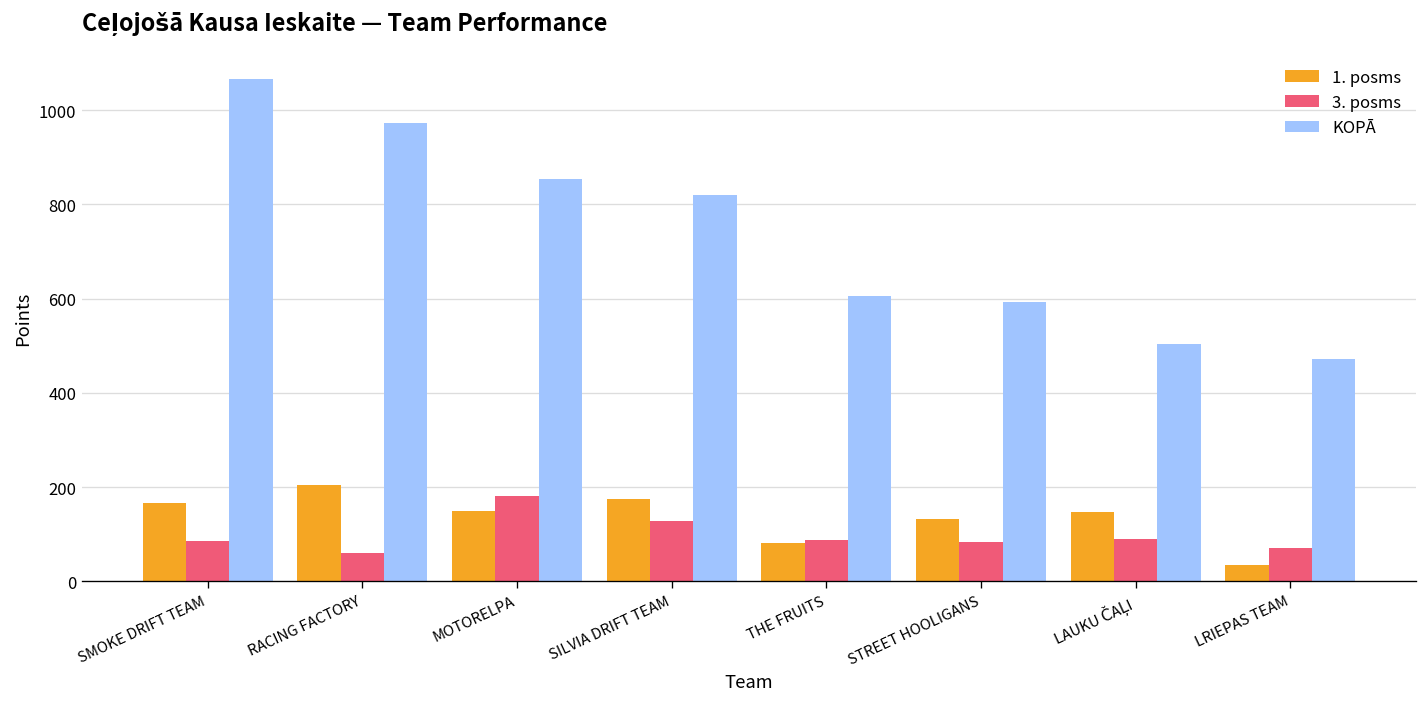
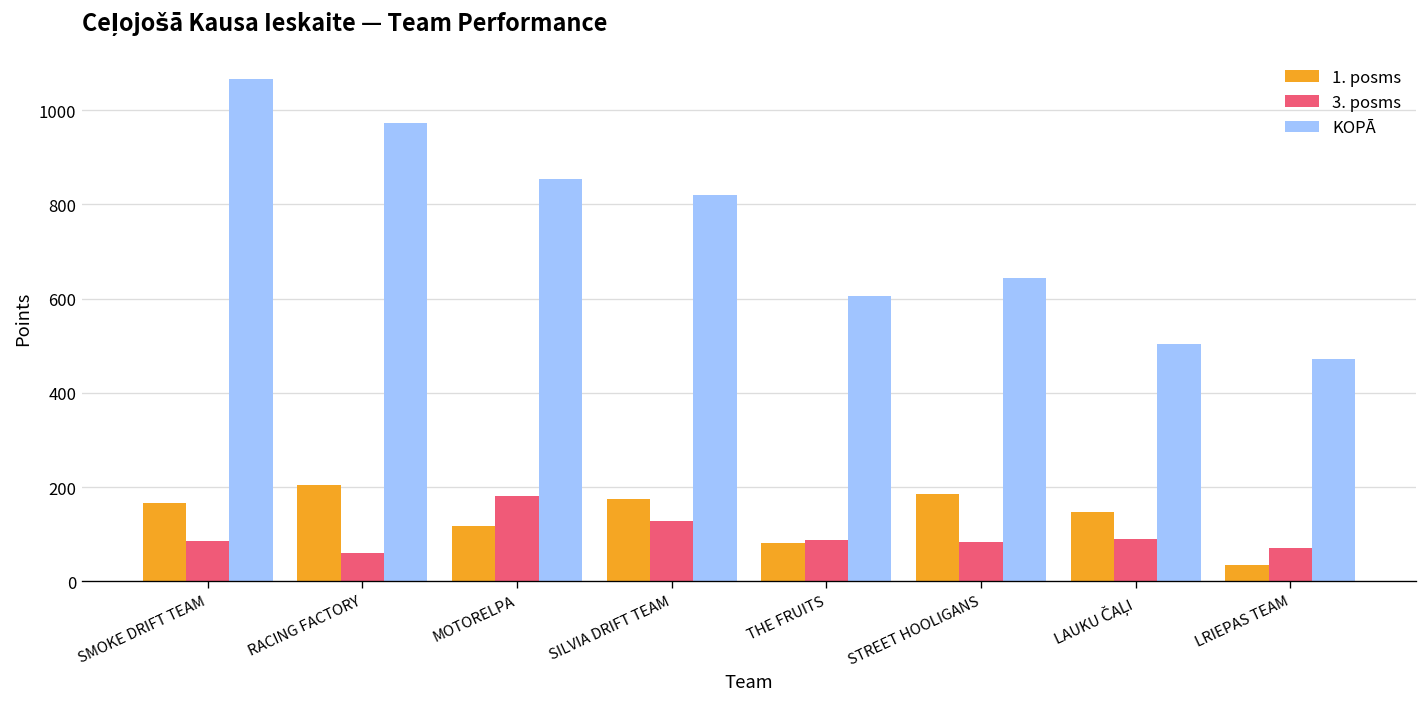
  {
    "1. posms": {
      "SMOKE DRIFT TEAM": 170,
      "RACING FACTORY": 200,
-     "MOTORELPA": 150,
+     "MOTORELPA": 120,
      "SILVIA DRIFT TEAM": 180,
      "THE FRUITS": 80,
-     "STREET HOOLIGANS": 130,
+     "STREET HOOLIGANS": 180,
      "LAUKU ČAĻI": 150,
      "LRIEPAS TEAM": 40
    },
    "3. posms": {
      "SMOKE DRIFT TEAM": 90,
      "RACING FACTORY": 60,
      "MOTORELPA": 180,
      "SILVIA DRIFT TEAM": 130,
      "THE FRUITS": 90,
      "STREET HOOLIGANS": 80,
      "LAUKU ČAĻI": 90,
      "LRIEPAS TEAM": 70
    },
    "KOPĀ": {
      "SMOKE DRIFT TEAM": 1070,
      "RACING FACTORY": 970,
      "MOTORELPA": 860,
      "SILVIA DRIFT TEAM": 820,
      "THE FRUITS": 610,
-     "STREET HOOLIGANS": 590,
+     "STREET HOOLIGANS": 640,
      "LAUKU ČAĻI": 500,
      "LRIEPAS TEAM": 470
    }
  }
